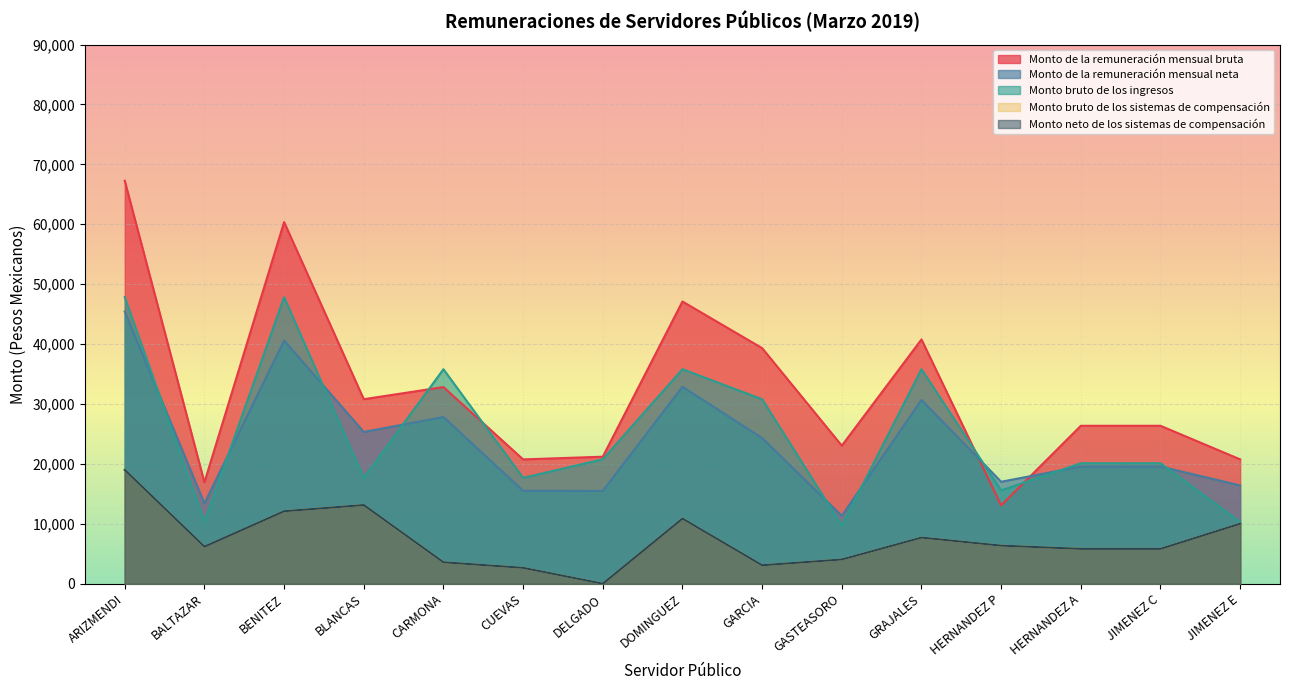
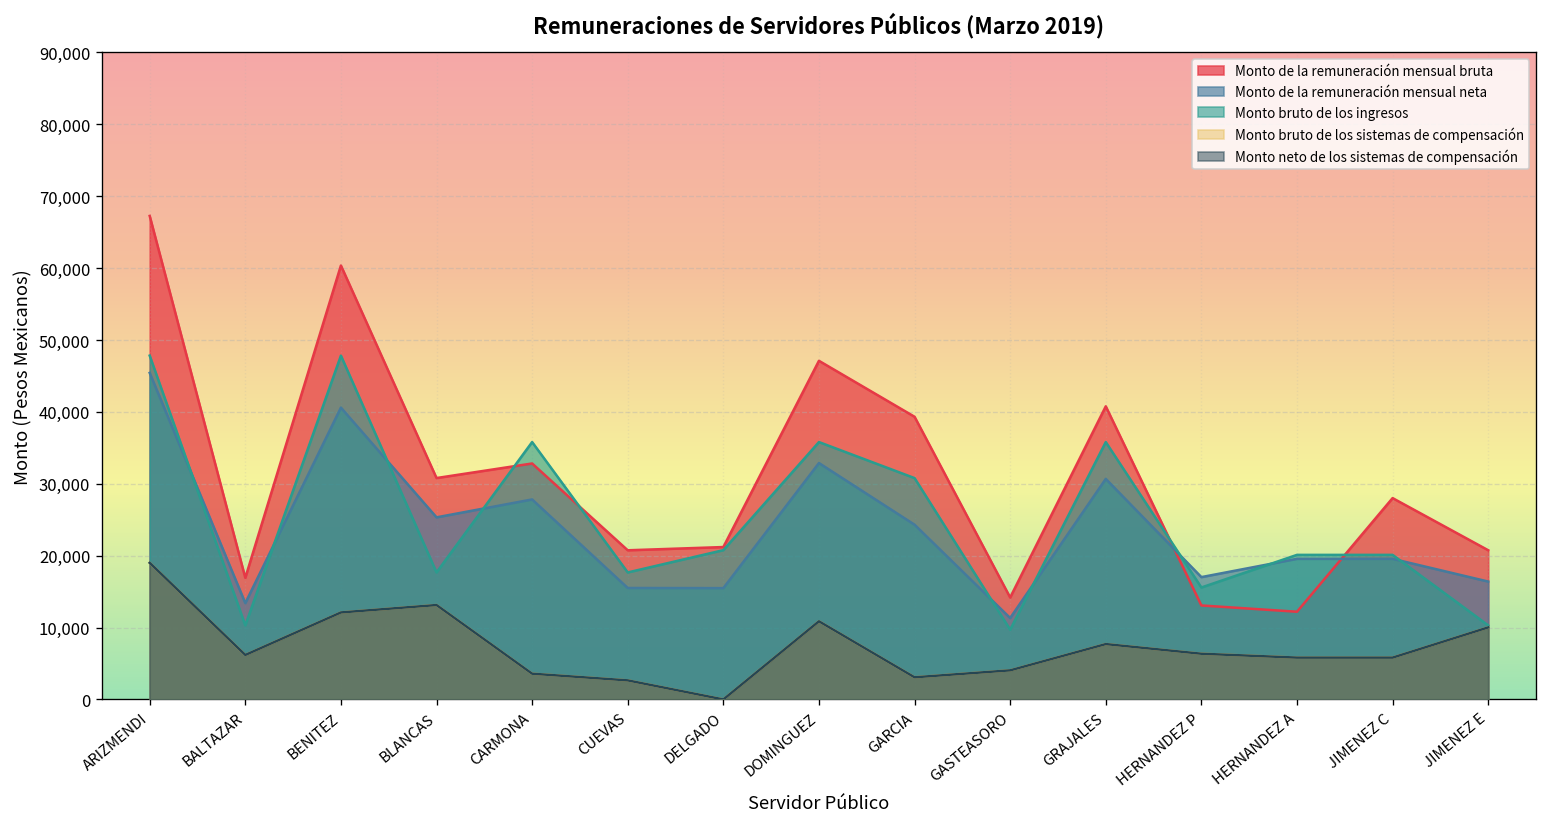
  {
    "Monto de la remuneración mensual bruta": {
      "ARIZMENDI": "67,000",
      "BALTAZAR": "17,000",
      "BENITEZ": "60,000",
      "BLANCAS": "31,000",
      "CARMONA": "33,000",
      "CUEVAS": "21,000",
      "DELGADO": "21,000",
      "DOMINGUEZ": "47,000",
      "GARCIA": "39,000",
-     "GASTEASORO": "23,000",
+     "GASTEASORO": "14,000",
      "GRAJALES": "41,000",
      "HERNANDEZ P": "13,000",
-     "HERNANDEZ A": "26,000",
-     "JIMENEZ C": "26,000",
+     "HERNANDEZ A": "12,000",
+     "JIMENEZ C": "28,000",
      "JIMENEZ E": "21,000"
    }
  }
